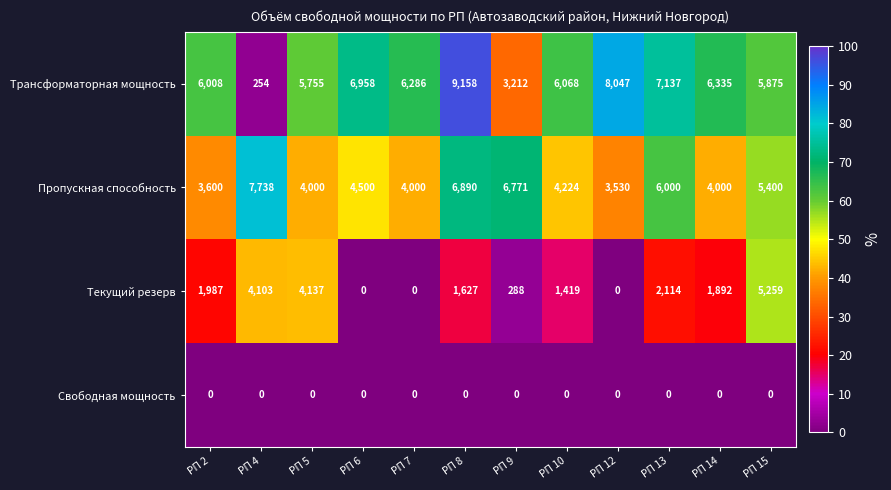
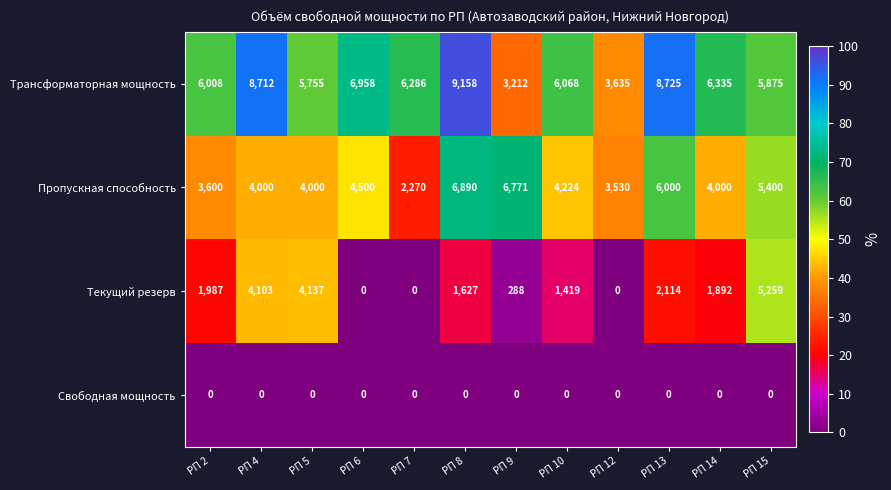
  {
    "Трансформаторная мощность": {
      "РП 2": "6,008",
-     "РП 4": "254",
+     "РП 4": "8,712",
      "РП 5": "5,755",
      "РП 6": "6,958",
      "РП 7": "6,286",
      "РП 8": "9,158",
      "РП 9": "3,212",
      "РП 10": "6,068",
-     "РП 12": "8,047",
-     "РП 13": "7,137",
+     "РП 12": "3,635",
+     "РП 13": "8,725",
      "РП 14": "6,335",
      "РП 15": "5,875"
    },
    "Пропускная способность": {
      "РП 2": "3,600",
-     "РП 4": "7,738",
+     "РП 4": "4,000",
      "РП 5": "4,000",
      "РП 6": "4,500",
-     "РП 7": "4,000",
+     "РП 7": "2,270",
      "РП 8": "6,890",
      "РП 9": "6,771",
      "РП 10": "4,224",
      "РП 12": "3,530",
      "РП 13": "6,000",
      "РП 14": "4,000",
      "РП 15": "5,400"
    },
    "Текущий резерв": {
      "РП 2": "1,987",
      "РП 4": "4,103",
      "РП 5": "4,137",
      "РП 6": "0",
      "РП 7": "0",
      "РП 8": "1,627",
      "РП 9": "288",
      "РП 10": "1,419",
      "РП 12": "0",
      "РП 13": "2,114",
      "РП 14": "1,892",
      "РП 15": "5,259"
    },
    "Свободная мощность": {
      "РП 2": "0",
      "РП 4": "0",
      "РП 5": "0",
      "РП 6": "0",
      "РП 7": "0",
      "РП 8": "0",
      "РП 9": "0",
      "РП 10": "0",
      "РП 12": "0",
      "РП 13": "0",
      "РП 14": "0",
      "РП 15": "0"
    }
  }
